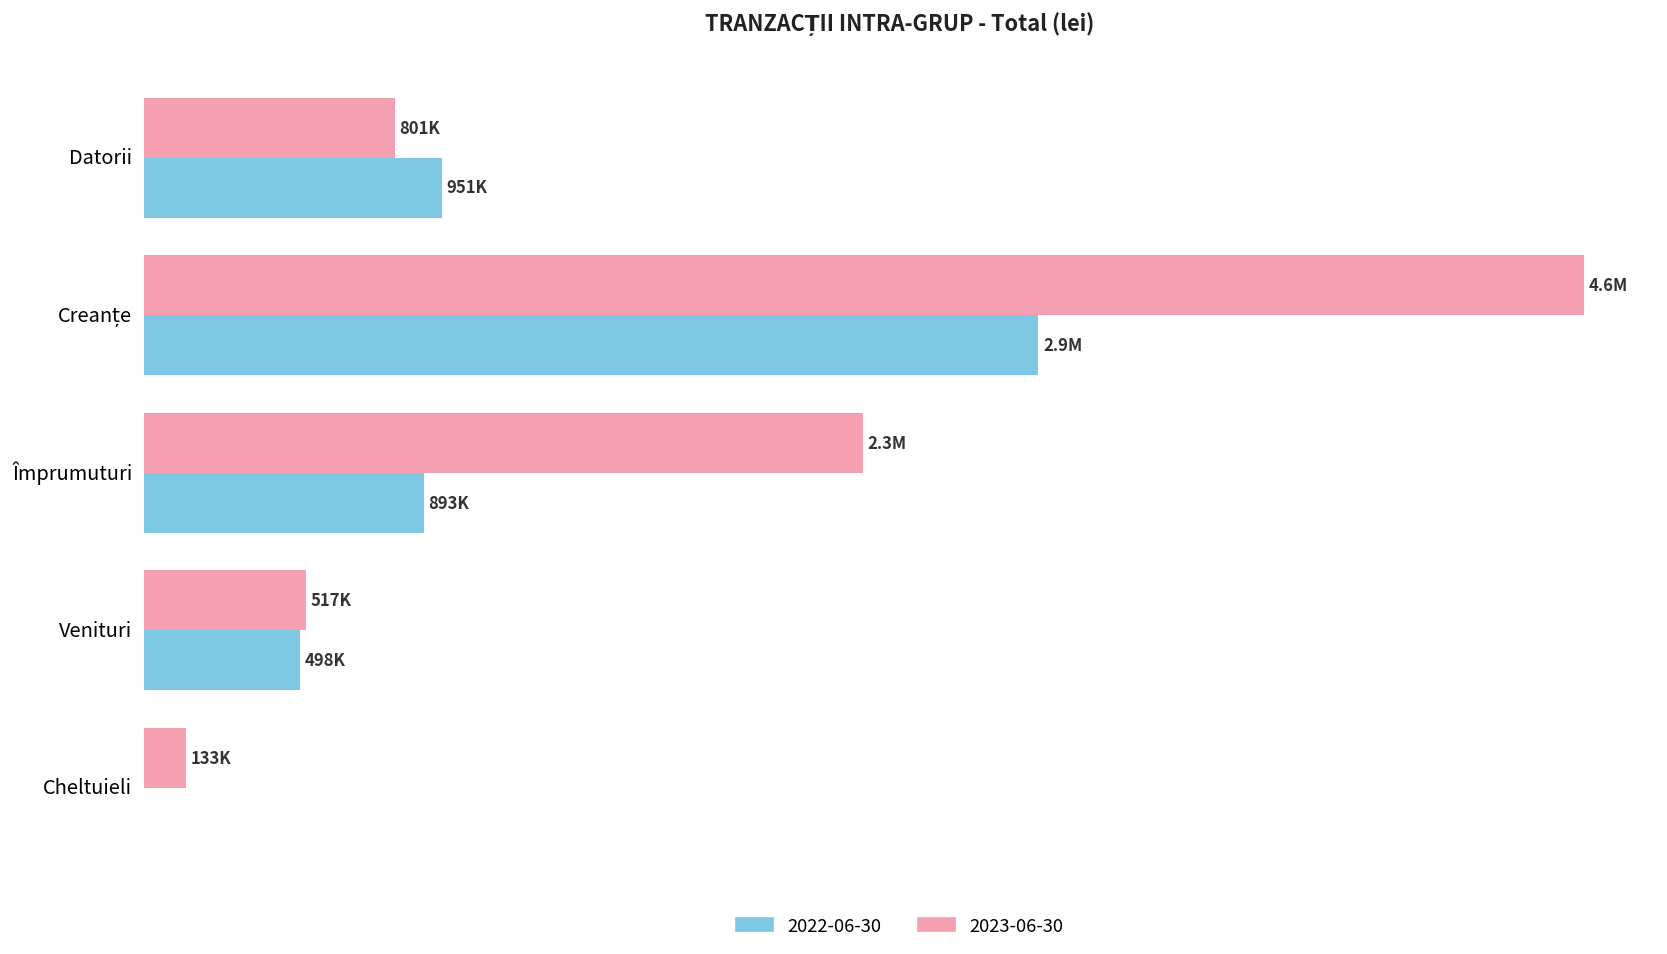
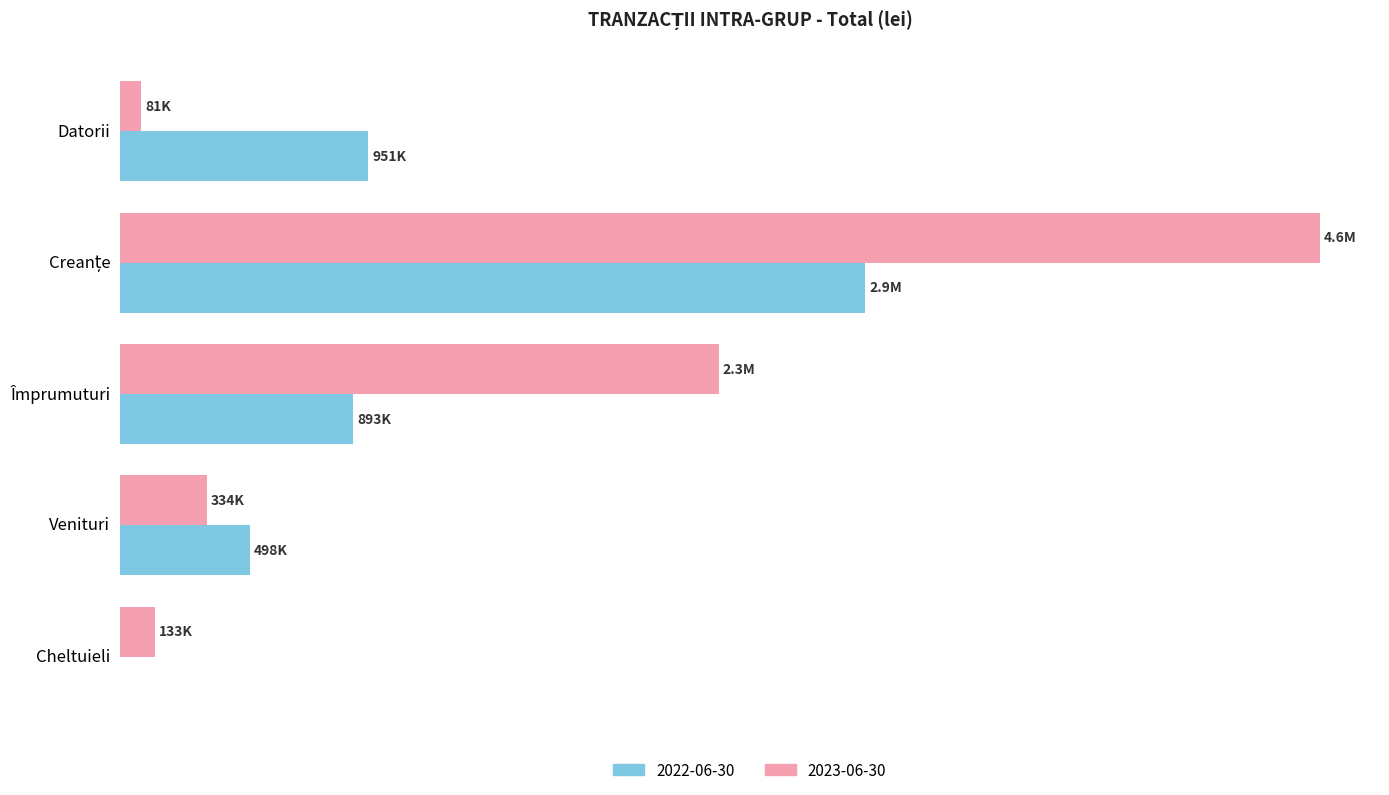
  {
    "2022-06-30": {
      "Datorii": "951K",
      "Creanțe": "2.9M",
      "Împrumuturi": "893K",
      "Venituri": "498K"
    },
    "2023-06-30": {
-     "Datorii": "801K",
+     "Datorii": "81K",
      "Creanțe": "4.6M",
      "Împrumuturi": "2.3M",
-     "Venituri": "517K",
+     "Venituri": "334K",
      "Cheltuieli": "133K"
    }
  }
